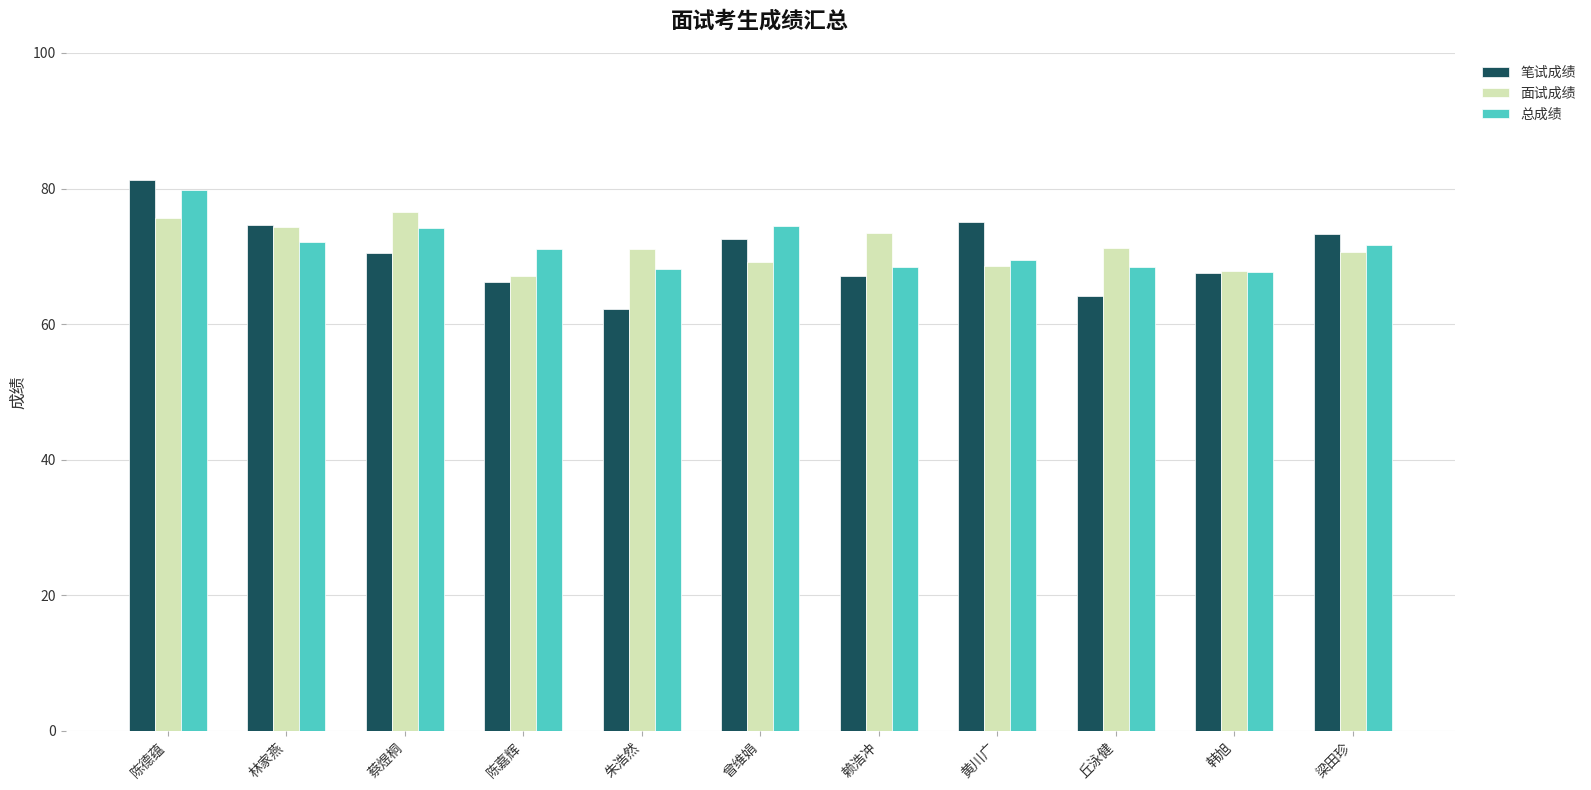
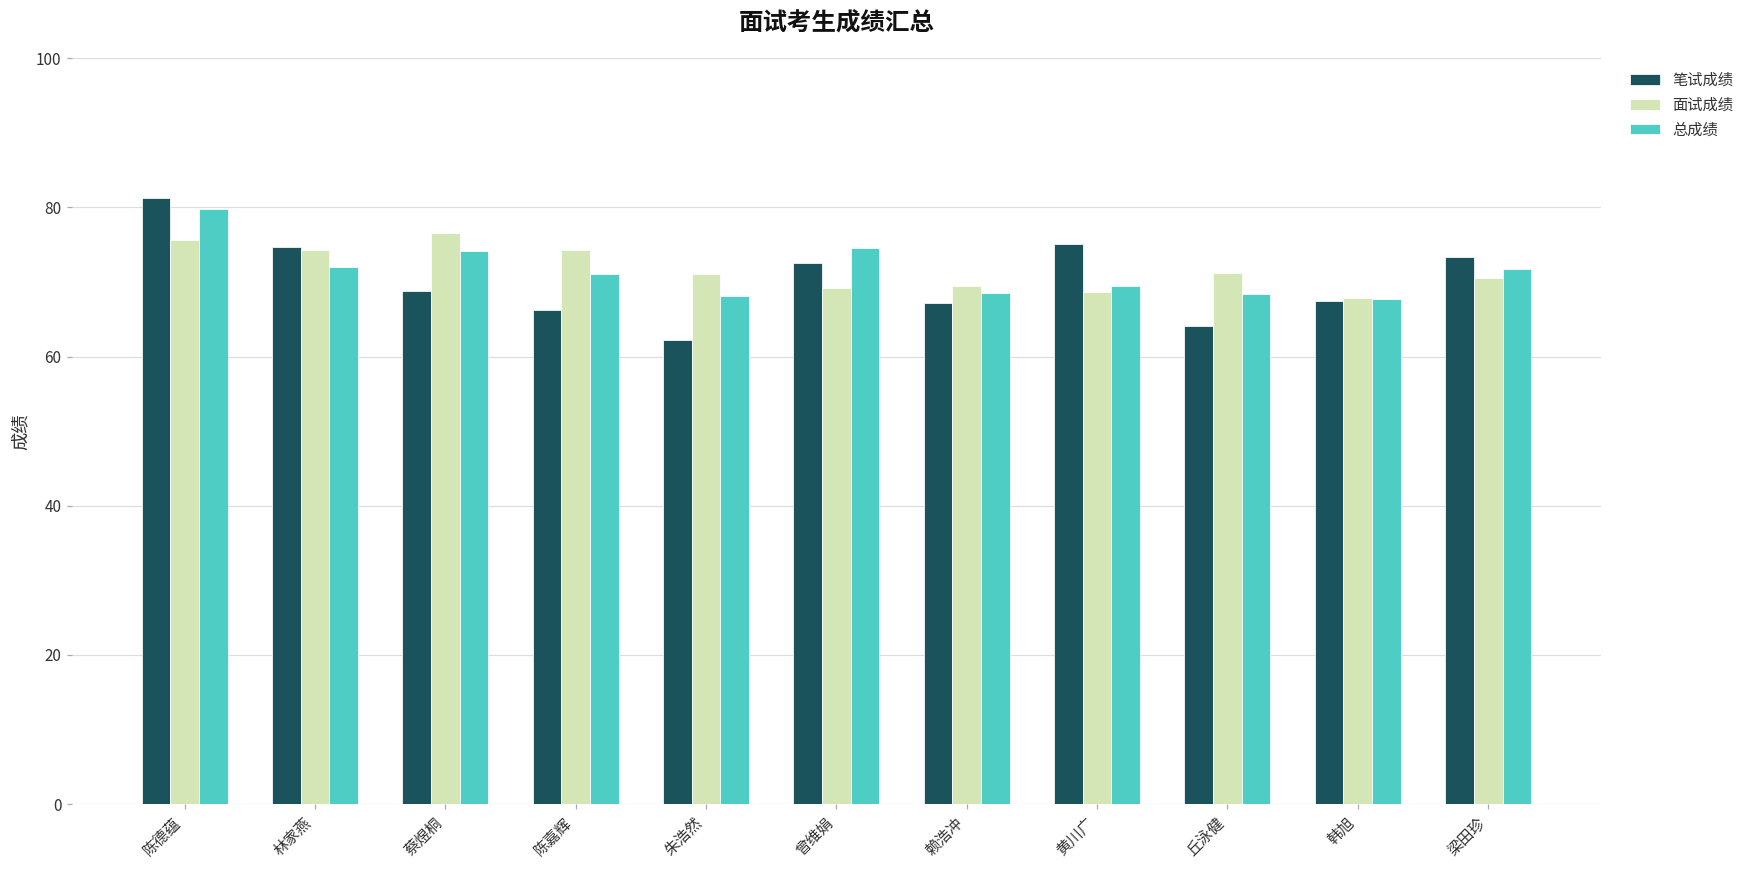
  {
    "笔试成绩": {
      "陈德蕴": 81,
      "林家燕": 75,
-     "蔡煜桐": 71,
+     "蔡煜桐": 69,
      "陈嘉辉": 66,
      "朱浩然": 62,
      "曾维娟": 73,
      "赖浩冲": 67,
      "黄川广": 75,
      "丘泳健": 64,
      "韩旭": 68,
      "梁田珍": 73
    },
    "面试成绩": {
      "陈德蕴": 76,
      "林家燕": 74,
      "蔡煜桐": 77,
-     "陈嘉辉": 67,
+     "陈嘉辉": 74,
      "朱浩然": 71,
      "曾维娟": 69,
-     "赖浩冲": 73,
+     "赖浩冲": 69,
      "黄川广": 69,
      "丘泳健": 71,
      "韩旭": 68,
      "梁田珍": 71
    },
    "总成绩": {
      "陈德蕴": 80,
      "林家燕": 72,
      "蔡煜桐": 74,
      "陈嘉辉": 71,
      "朱浩然": 68,
      "曾维娟": 75,
      "赖浩冲": 68,
      "黄川广": 69,
      "丘泳健": 68,
      "韩旭": 68,
      "梁田珍": 72
    }
  }
